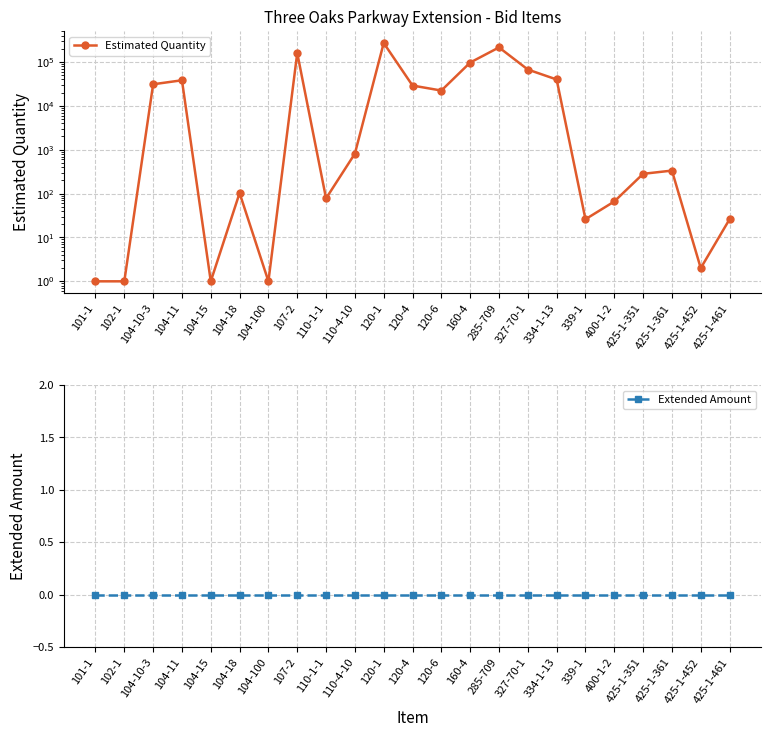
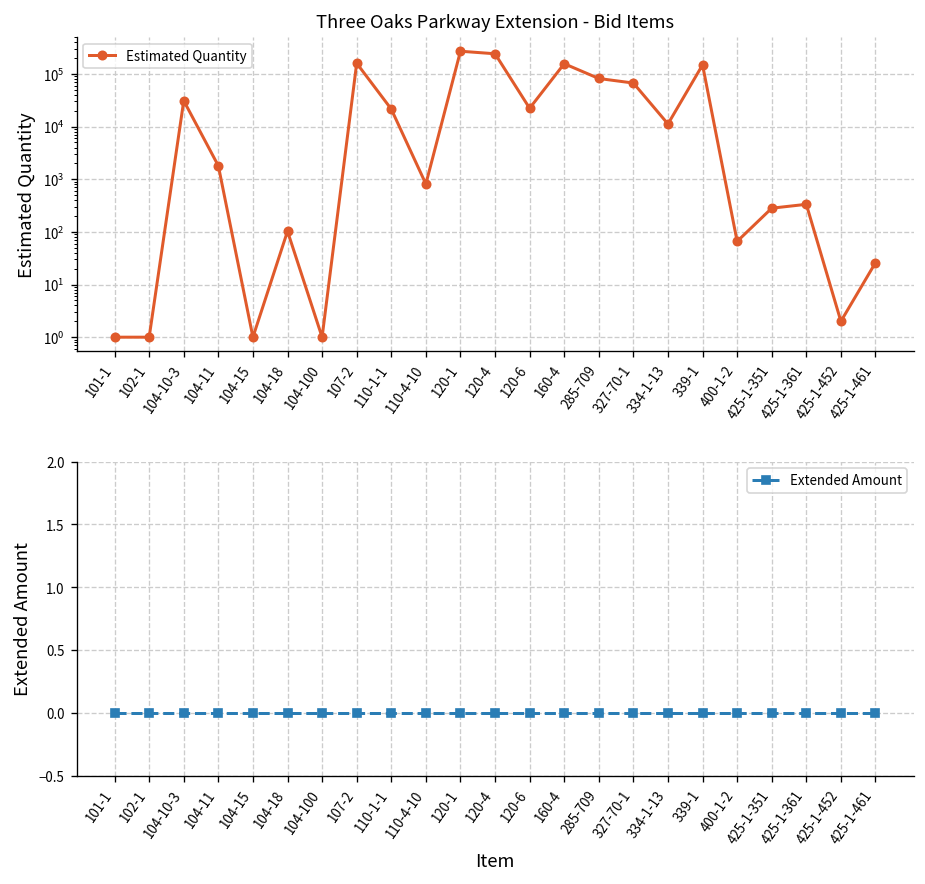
  {
    "Three Oaks Parkway Extension - Bid Items": {
      "101-1": 1,
      "102-1": 1,
      "104-10-3": 30000,
-     "104-11": 40000,
+     "104-11": 1800,
      "104-15": 1,
      "104-18": 100,
      "104-100": 1,
      "107-2": 160000,
-     "110-1-1": 80,
+     "110-1-1": 20000,
      "110-4-10": 800,
      "120-1": 300000,
-     "120-4": 30000,
+     "120-4": 200000,
      "120-6": 20000,
-     "160-4": 100000,
-     "285-709": 200000,
+     "160-4": 160000,
+     "285-709": 80000,
      "327-70-1": 70000,
-     "334-1-13": 40000,
-     "339-1": 30,
+     "334-1-13": 11000,
+     "339-1": 150000,
      "400-1-2": 70,
      "425-1-351": 300,
      "425-1-361": 300,
      "425-1-452": 2,
      "425-1-461": 30
    }
  }
